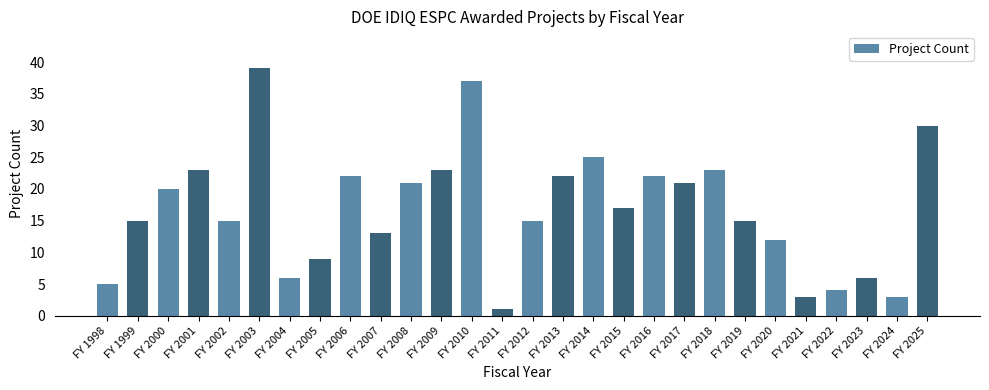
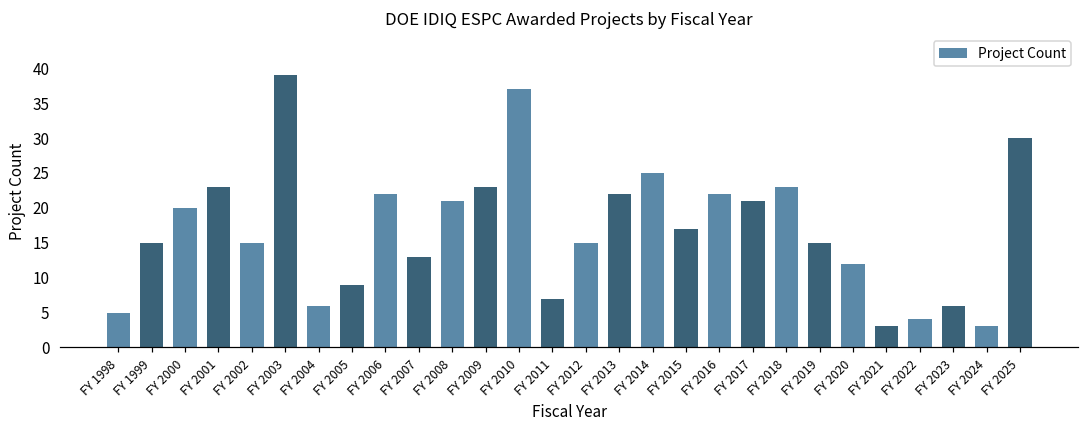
  {
    "FY 1998": 5,
    "FY 1999": 15,
    "FY 2000": 20,
    "FY 2001": 23,
    "FY 2002": 15,
    "FY 2003": 39,
    "FY 2004": 6,
    "FY 2005": 9,
    "FY 2006": 22,
    "FY 2007": 13,
    "FY 2008": 21,
    "FY 2009": 23,
    "FY 2010": 37,
-   "FY 2011": 1,
+   "FY 2011": 7,
    "FY 2012": 15,
    "FY 2013": 22,
    "FY 2014": 25,
    "FY 2015": 17,
    "FY 2016": 22,
    "FY 2017": 21,
    "FY 2018": 23,
    "FY 2019": 15,
    "FY 2020": 12,
    "FY 2021": 3,
    "FY 2022": 4,
    "FY 2023": 6,
    "FY 2024": 3,
    "FY 2025": 30
  }
